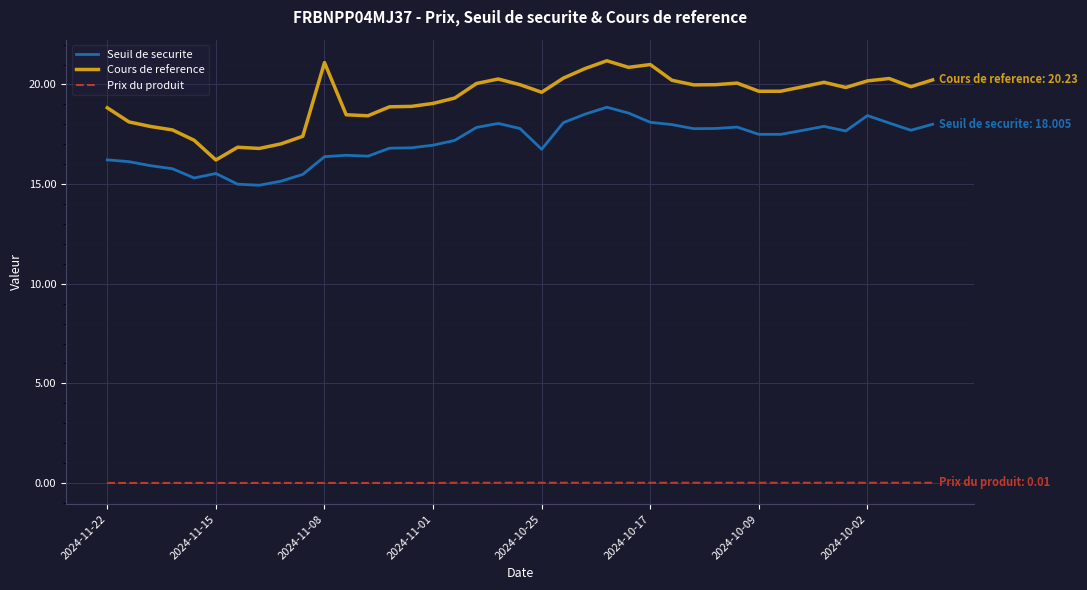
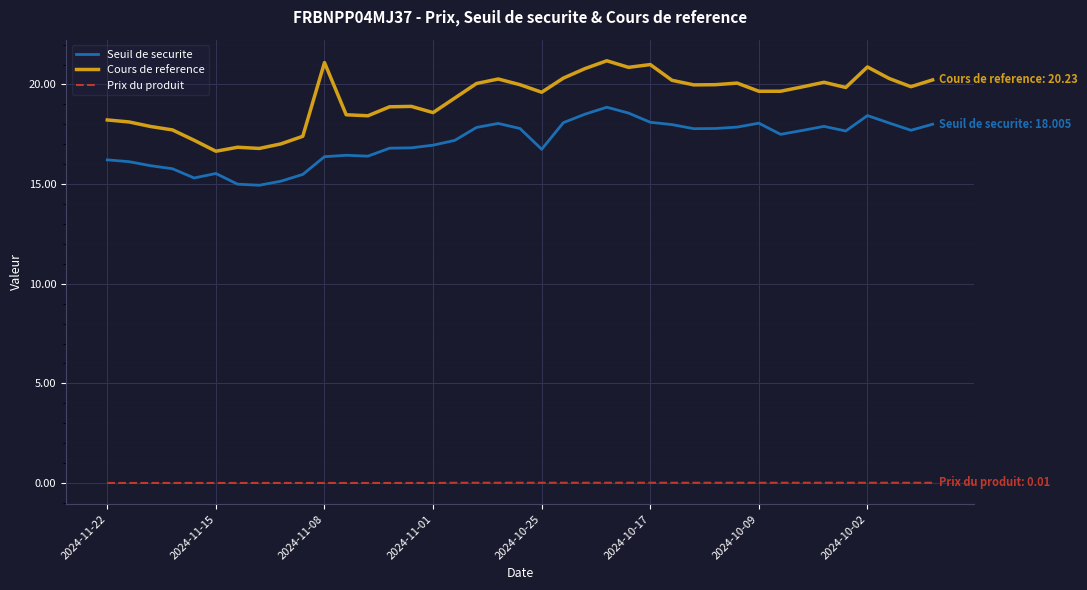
  {
    "Seuil de securite": {
      "2024-11-22": 16.2,
      "2024-11-15": 15.5,
      "2024-11-08": 16.4,
      "2024-11-01": 17.0,
      "2024-10-25": 16.7,
      "2024-10-17": 18.1,
-     "2024-10-09": 17.5,
+     "2024-10-09": 18.1,
      "2024-10-02": 18.4
    },
    "Cours de reference": {
-     "2024-11-22": 18.8,
-     "2024-11-15": 16.2,
+     "2024-11-22": 18.2,
+     "2024-11-15": 16.7,
      "2024-11-08": 21.1,
-     "2024-11-01": 19.1,
+     "2024-11-01": 18.6,
      "2024-10-25": 19.6,
      "2024-10-17": 21.0,
      "2024-10-09": 19.7,
-     "2024-10-02": 20.2
+     "2024-10-02": 20.9
    },
    "Prix du produit": {
      "2024-11-22": 0.0,
      "2024-11-15": 0.0,
      "2024-11-08": 0.0,
      "2024-11-01": 0.0,
      "2024-10-25": 0.0,
      "2024-10-17": 0.0,
      "2024-10-09": 0.0,
      "2024-10-02": 0.0
    }
  }
